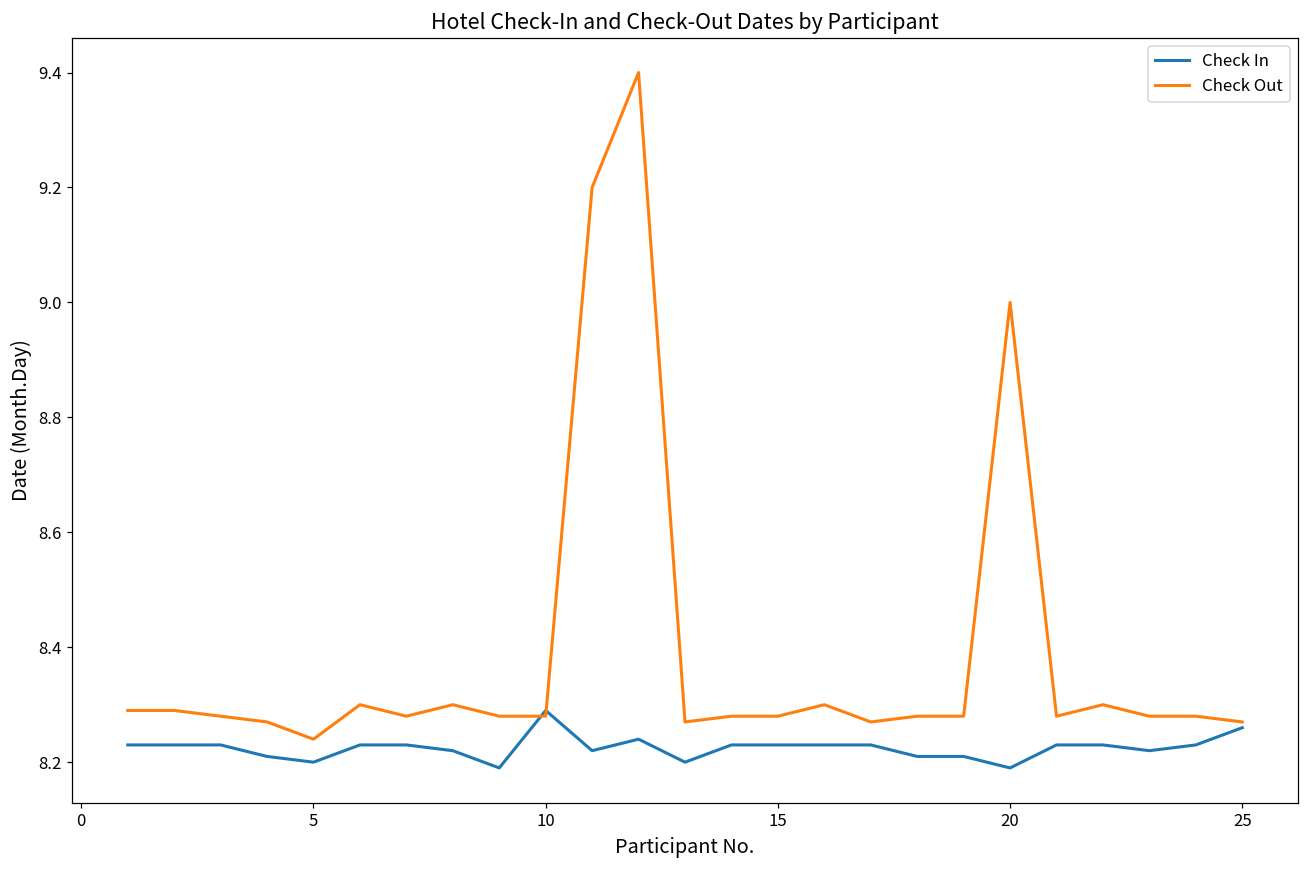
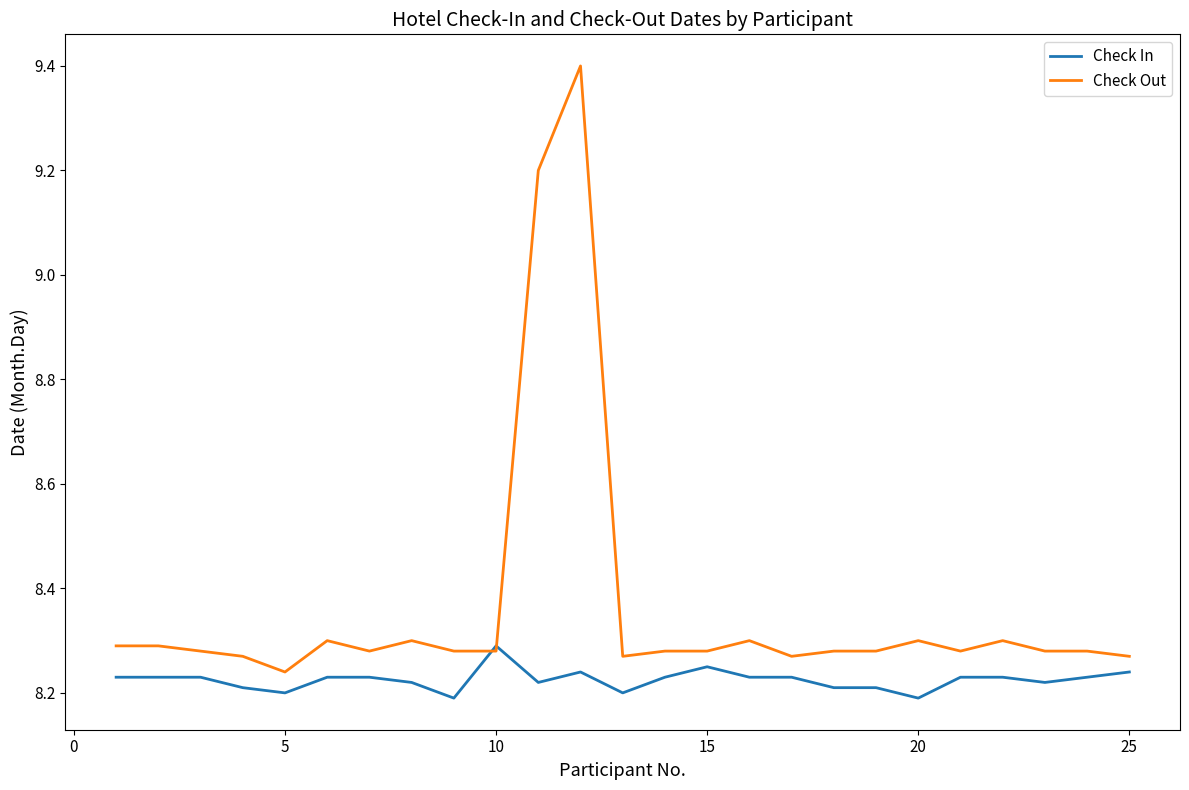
  {
    "Check In": {
      "5": 8.20,
      "10": 8.29,
-     "15": 8.23,
+     "15": 8.25,
      "20": 8.19,
-     "25": 8.26
+     "25": 8.24
    },
    "Check Out": {
      "5": 8.24,
      "10": 8.28,
      "15": 8.28,
-     "20": 9.0,
+     "20": 8.3,
      "25": 8.27
    }
  }
